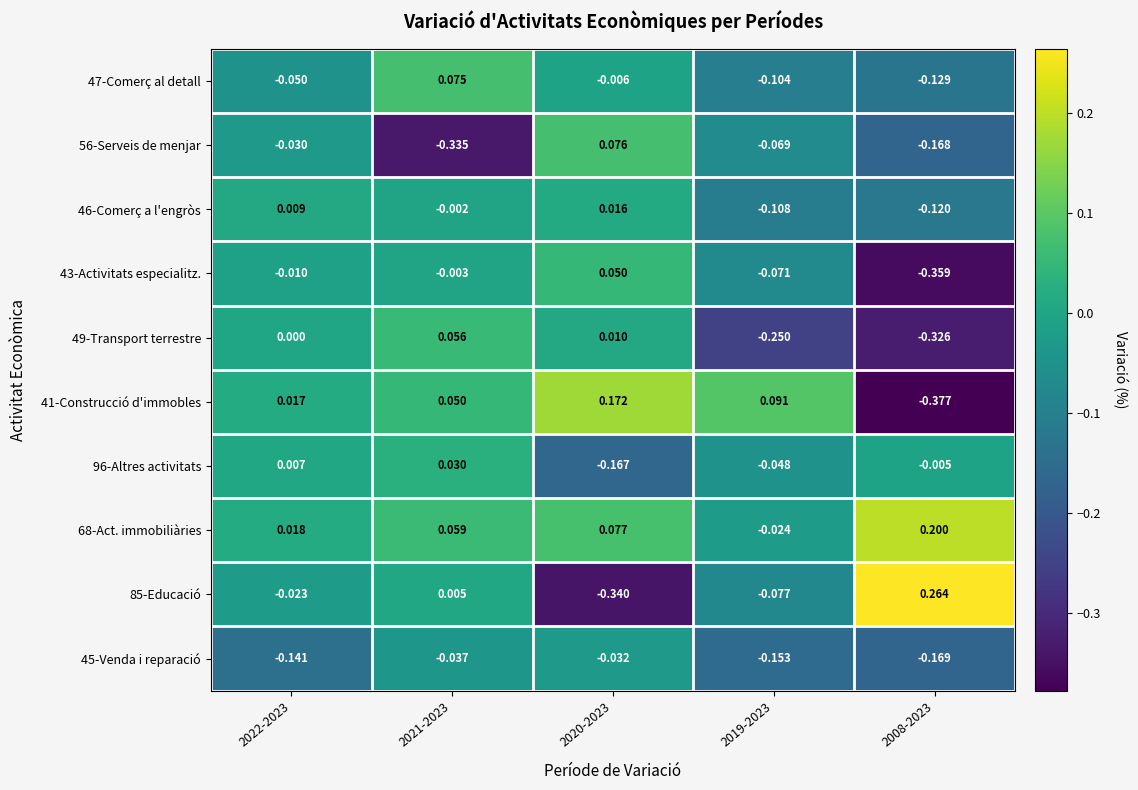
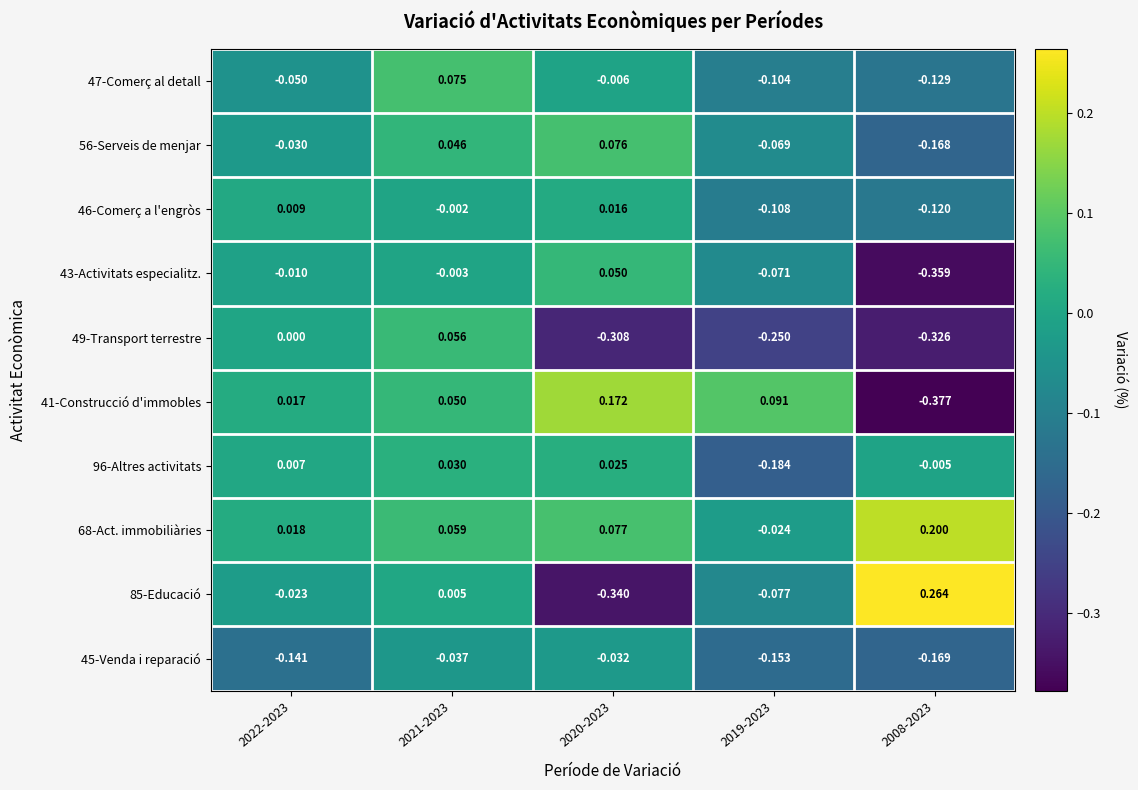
  {
    "47-Comerç al detall": {
      "2022-2023": -0.050,
      "2021-2023": 0.075,
      "2020-2023": -0.006,
      "2019-2023": -0.104,
      "2008-2023": -0.129
    },
    "56-Serveis de menjar": {
      "2022-2023": -0.030,
-     "2021-2023": -0.335,
+     "2021-2023": 0.046,
      "2020-2023": 0.076,
      "2019-2023": -0.069,
      "2008-2023": -0.168
    },
    "46-Comerç a l'engròs": {
      "2022-2023": 0.009,
      "2021-2023": -0.002,
      "2020-2023": 0.016,
      "2019-2023": -0.108,
      "2008-2023": -0.120
    },
    "43-Activitats especialitz.": {
      "2022-2023": -0.010,
      "2021-2023": -0.003,
      "2020-2023": 0.050,
      "2019-2023": -0.071,
      "2008-2023": -0.359
    },
    "49-Transport terrestre": {
      "2022-2023": 0.000,
      "2021-2023": 0.056,
-     "2020-2023": 0.010,
+     "2020-2023": -0.308,
      "2019-2023": -0.250,
      "2008-2023": -0.326
    },
    "41-Construcció d'immobles": {
      "2022-2023": 0.017,
      "2021-2023": 0.050,
      "2020-2023": 0.172,
      "2019-2023": 0.091,
      "2008-2023": -0.377
    },
    "96-Altres activitats": {
      "2022-2023": 0.007,
      "2021-2023": 0.030,
-     "2020-2023": -0.167,
-     "2019-2023": -0.048,
+     "2020-2023": 0.025,
+     "2019-2023": -0.184,
      "2008-2023": -0.005
    },
    "68-Act. immobiliàries": {
      "2022-2023": 0.018,
      "2021-2023": 0.059,
      "2020-2023": 0.077,
      "2019-2023": -0.024,
      "2008-2023": 0.200
    },
    "85-Educació": {
      "2022-2023": -0.023,
      "2021-2023": 0.005,
      "2020-2023": -0.340,
      "2019-2023": -0.077,
      "2008-2023": 0.264
    },
    "45-Venda i reparació": {
      "2022-2023": -0.141,
      "2021-2023": -0.037,
      "2020-2023": -0.032,
      "2019-2023": -0.153,
      "2008-2023": -0.169
    }
  }
